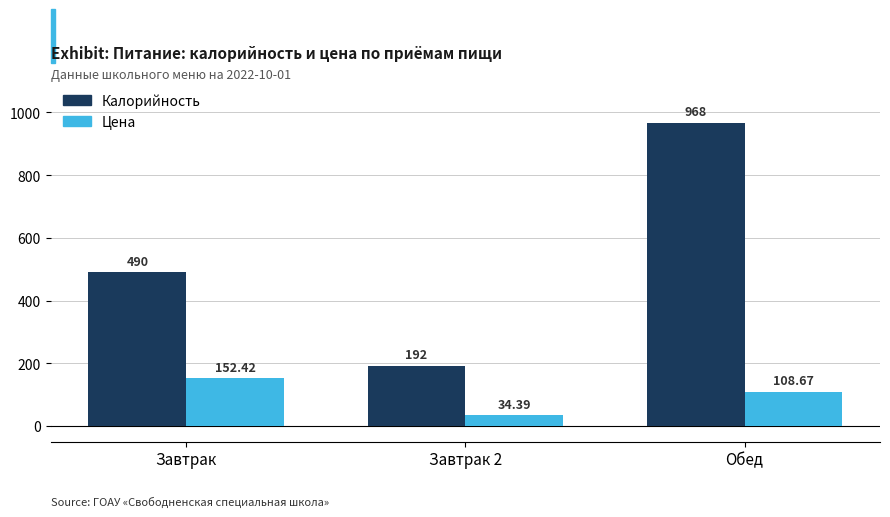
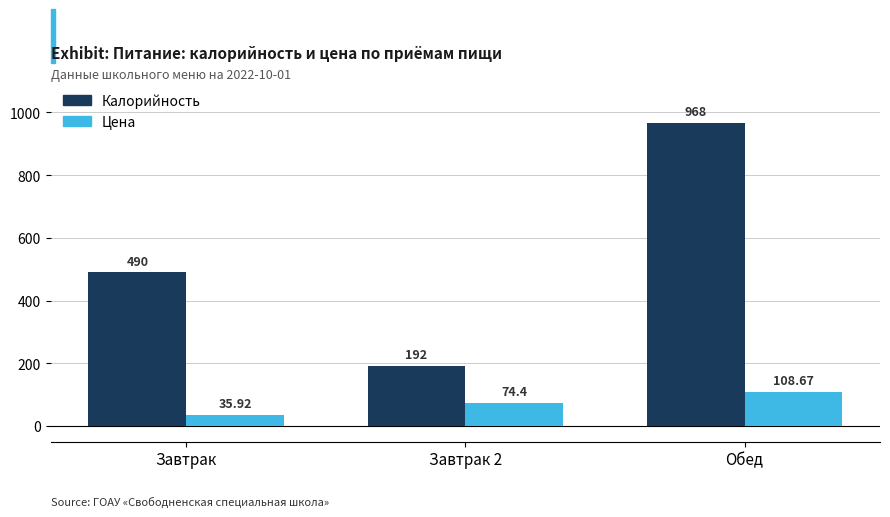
  {
    "Калорийность": {
      "Завтрак": 490,
      "Завтрак 2": 192,
      "Обед": 968
    },
    "Цена": {
-     "Завтрак": 152.42,
-     "Завтрак 2": 34.39,
+     "Завтрак": 35.92,
+     "Завтрак 2": 74.4,
      "Обед": 108.67
    }
  }
